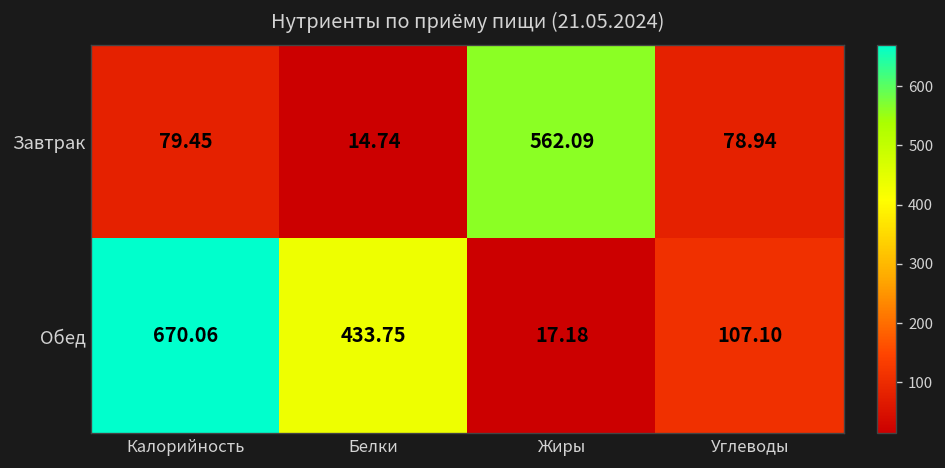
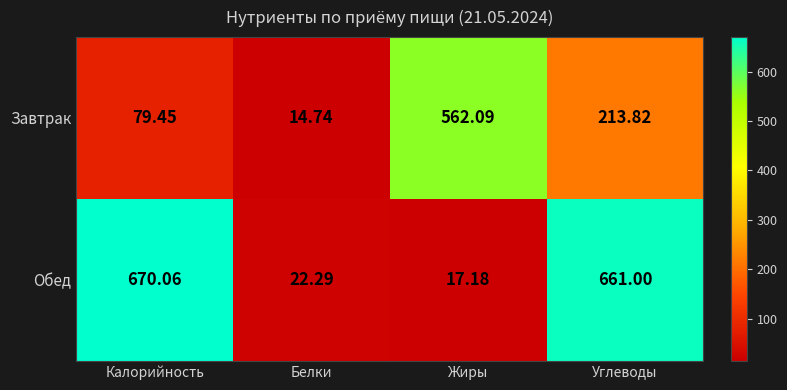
  {
    "Завтрак": {
      "Калорийность": 79.45,
      "Белки": 14.74,
      "Жиры": 562.09,
-     "Углеводы": 78.94
+     "Углеводы": 213.82
    },
    "Обед": {
      "Калорийность": 670.06,
-     "Белки": 433.75,
+     "Белки": 22.29,
      "Жиры": 17.18,
-     "Углеводы": 107.10
+     "Углеводы": 661.00
    }
  }
